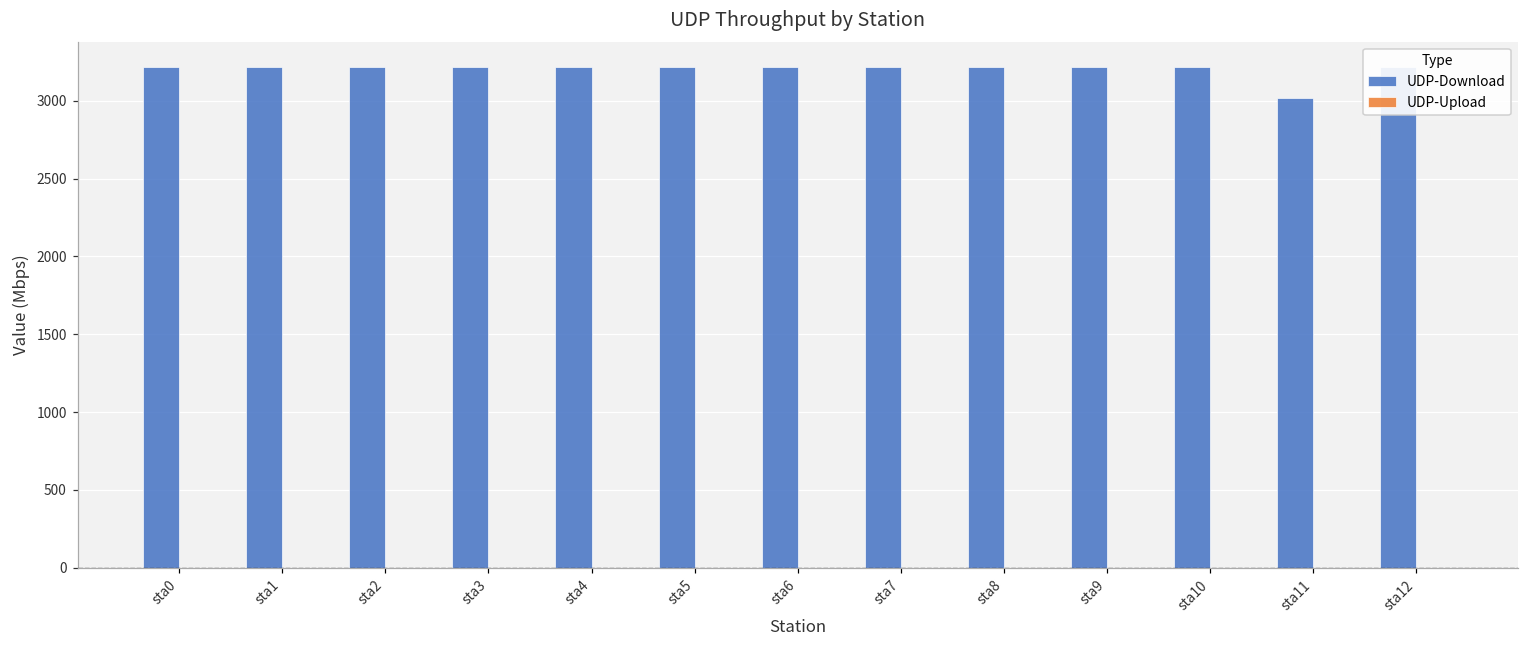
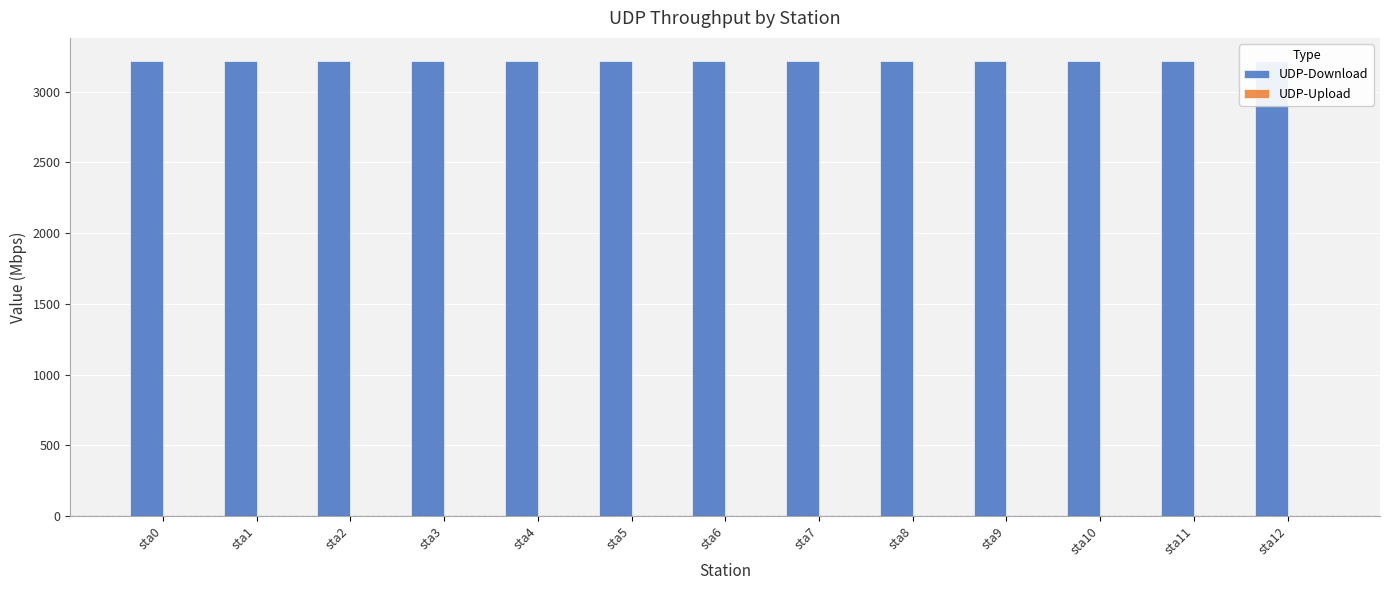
  {
    "UDP-Download": {
      "sta0": 3220,
      "sta1": 3220,
      "sta2": 3220,
      "sta3": 3220,
      "sta4": 3210,
      "sta5": 3220,
      "sta6": 3220,
      "sta7": 3220,
      "sta8": 3220,
      "sta9": 3220,
      "sta10": 3210,
-     "sta11": 3020
+     "sta11": 3210
    },
    "UDP-Upload": {
      "sta0": 0,
      "sta1": 0,
      "sta2": 0,
      "sta3": 0,
      "sta4": 0,
      "sta5": 0,
      "sta6": 0,
      "sta7": 0,
      "sta8": 0,
      "sta9": 0,
      "sta10": 0,
      "sta11": 0,
      "sta12": 0
    }
  }
